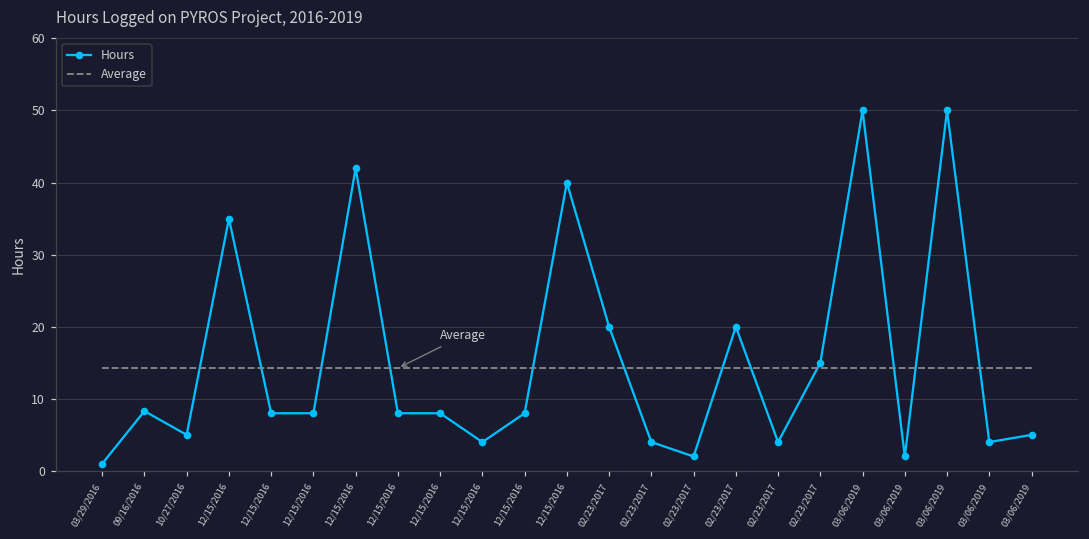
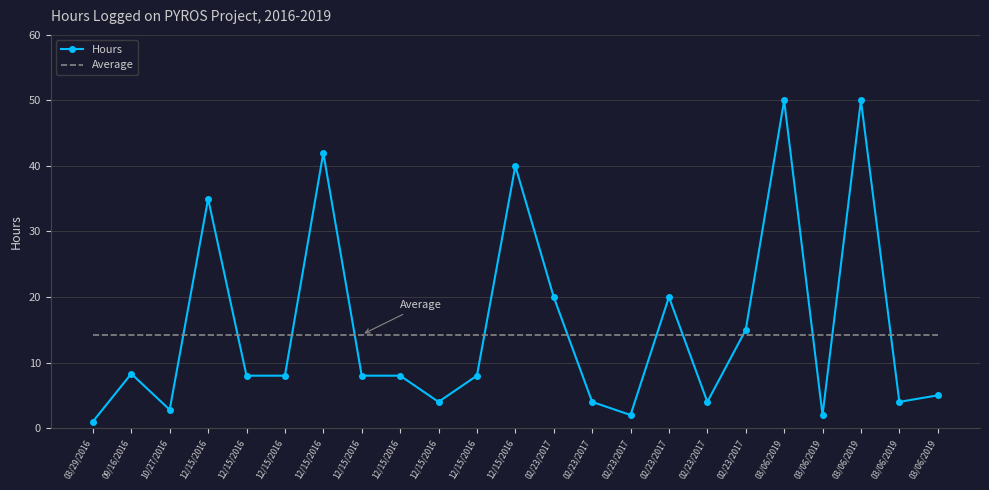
  {
    "Hours": {
      "03/29/2016": 1,
      "09/16/2016": 8,
-     "10/27/2016": 5
+     "10/27/2016": 3
    },
    "Average": {
      "03/29/2016": 14,
      "09/16/2016": 14,
      "10/27/2016": 14
    }
  }
